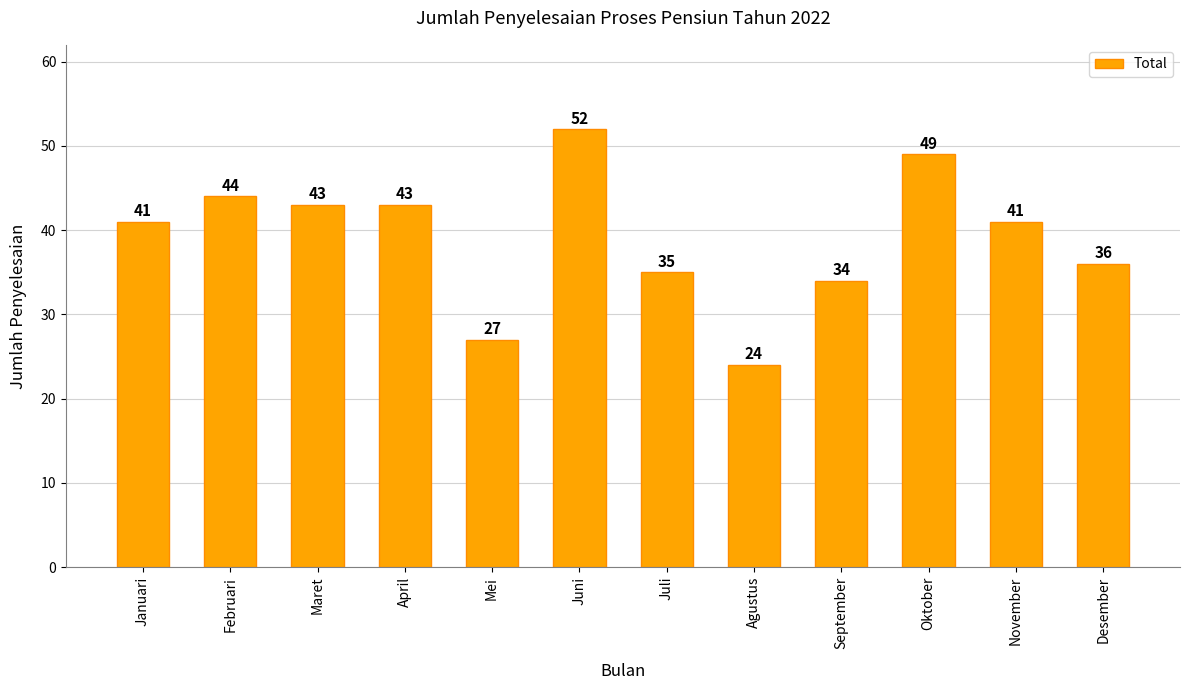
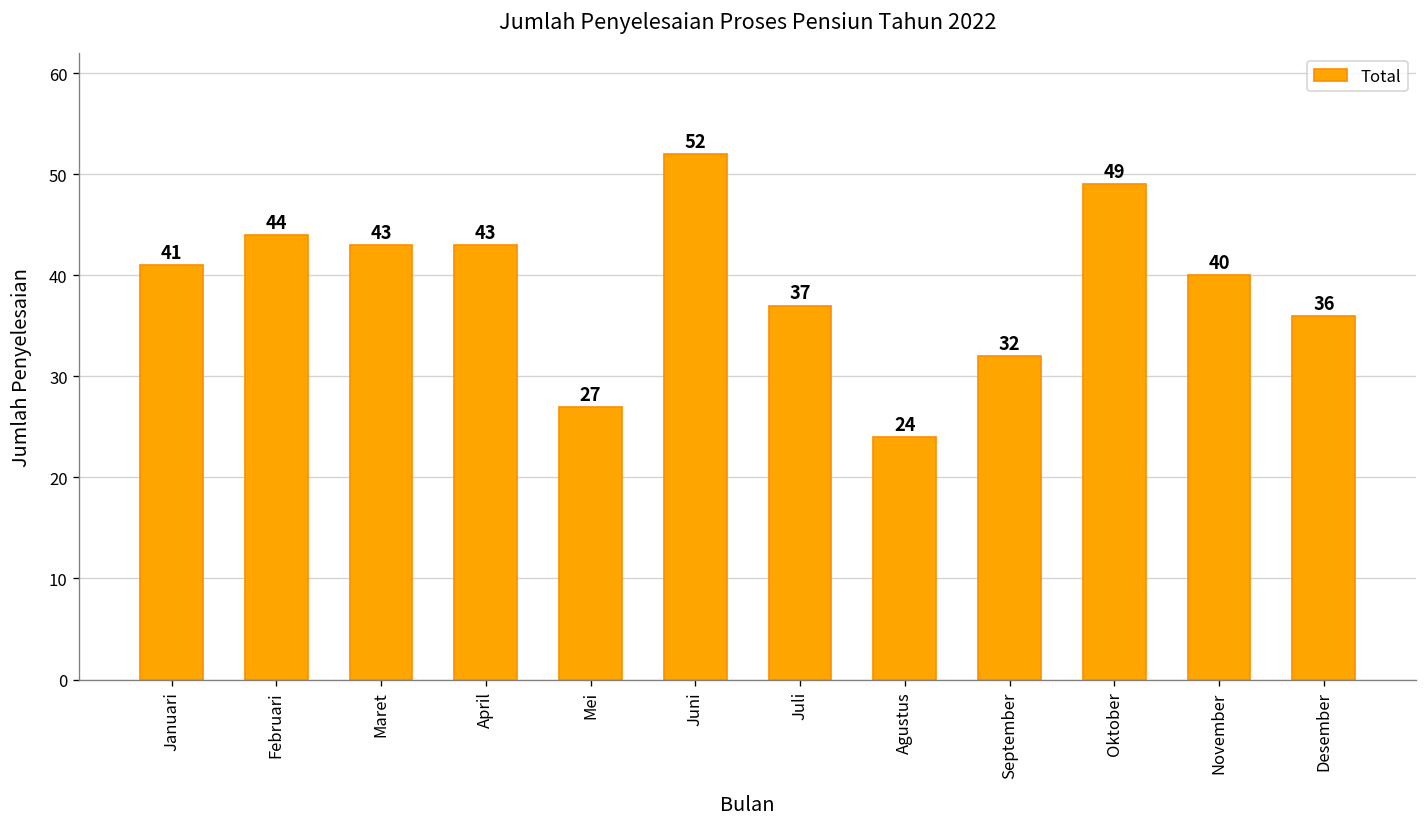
  {
    "Januari": 41,
    "Februari": 44,
    "Maret": 43,
    "April": 43,
    "Mei": 27,
    "Juni": 52,
-   "Juli": 35,
+   "Juli": 37,
    "Agustus": 24,
-   "September": 34,
+   "September": 32,
    "Oktober": 49,
-   "November": 41,
+   "November": 40,
    "Desember": 36
  }
